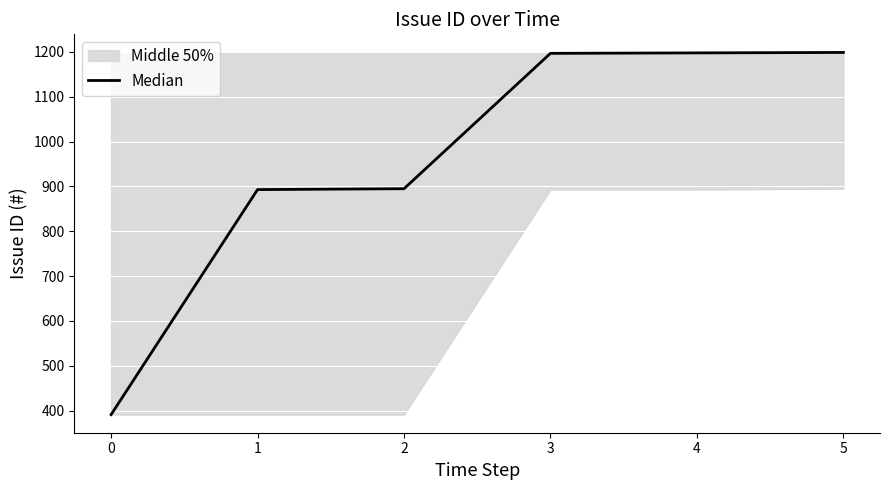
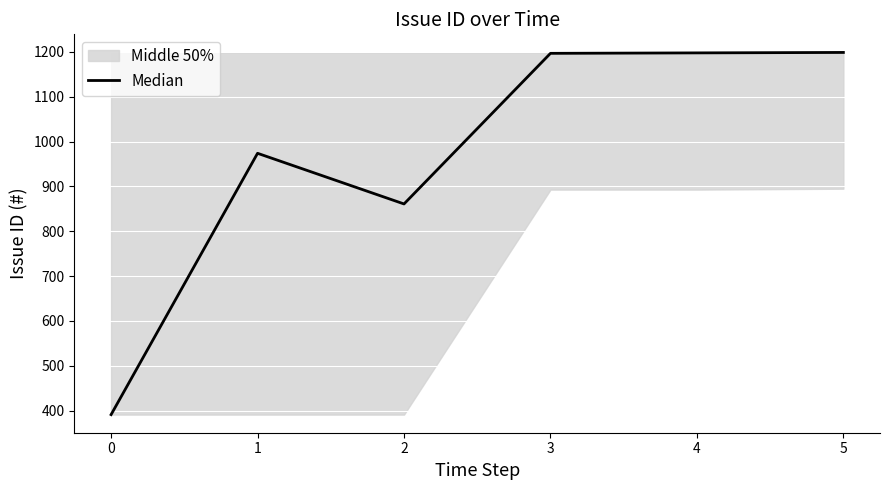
  {
    "Median": {
      "0": 390,
-     "1": 890,
-     "2": 900
+     "1": 970,
+     "2": 860
    }
  }
